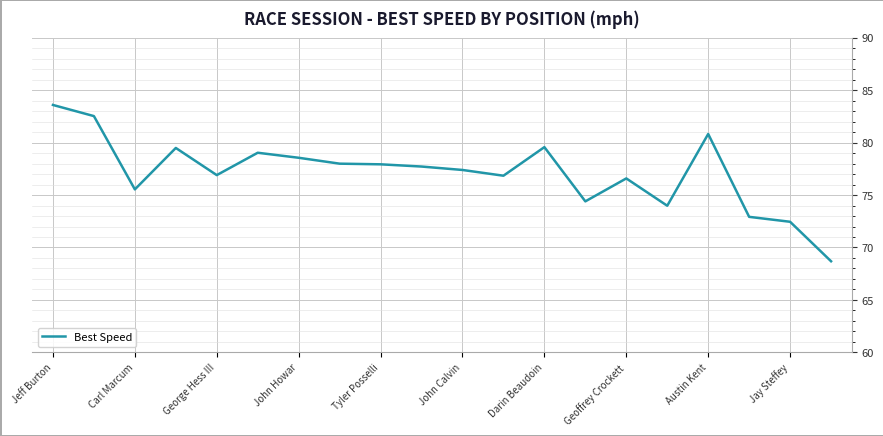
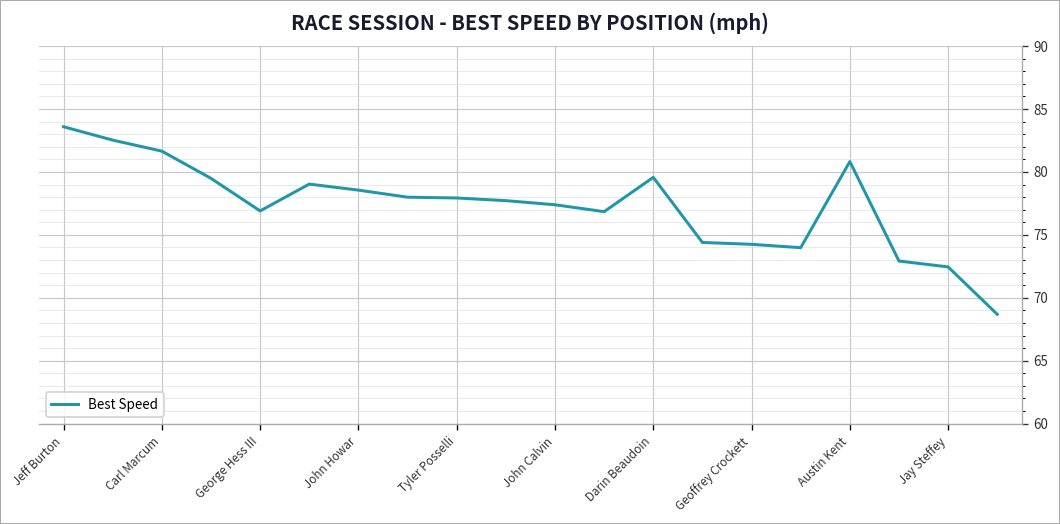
  {
    "Jeff Burton": 83.6,
-   "Carl Marcum": 75.5,
+   "Carl Marcum": 81.7,
    "George Hess III": 76.9,
    "John Howar": 78.6,
    "Tyler Posselli": 77.9,
    "John Calvin": 77.4,
    "Darin Beaudoin": 79.6,
-   "Geoffrey Crockett": 76.6,
+   "Geoffrey Crockett": 74.2,
    "Austin Kent": 80.8,
    "Jay Steffey": 72.5
  }
